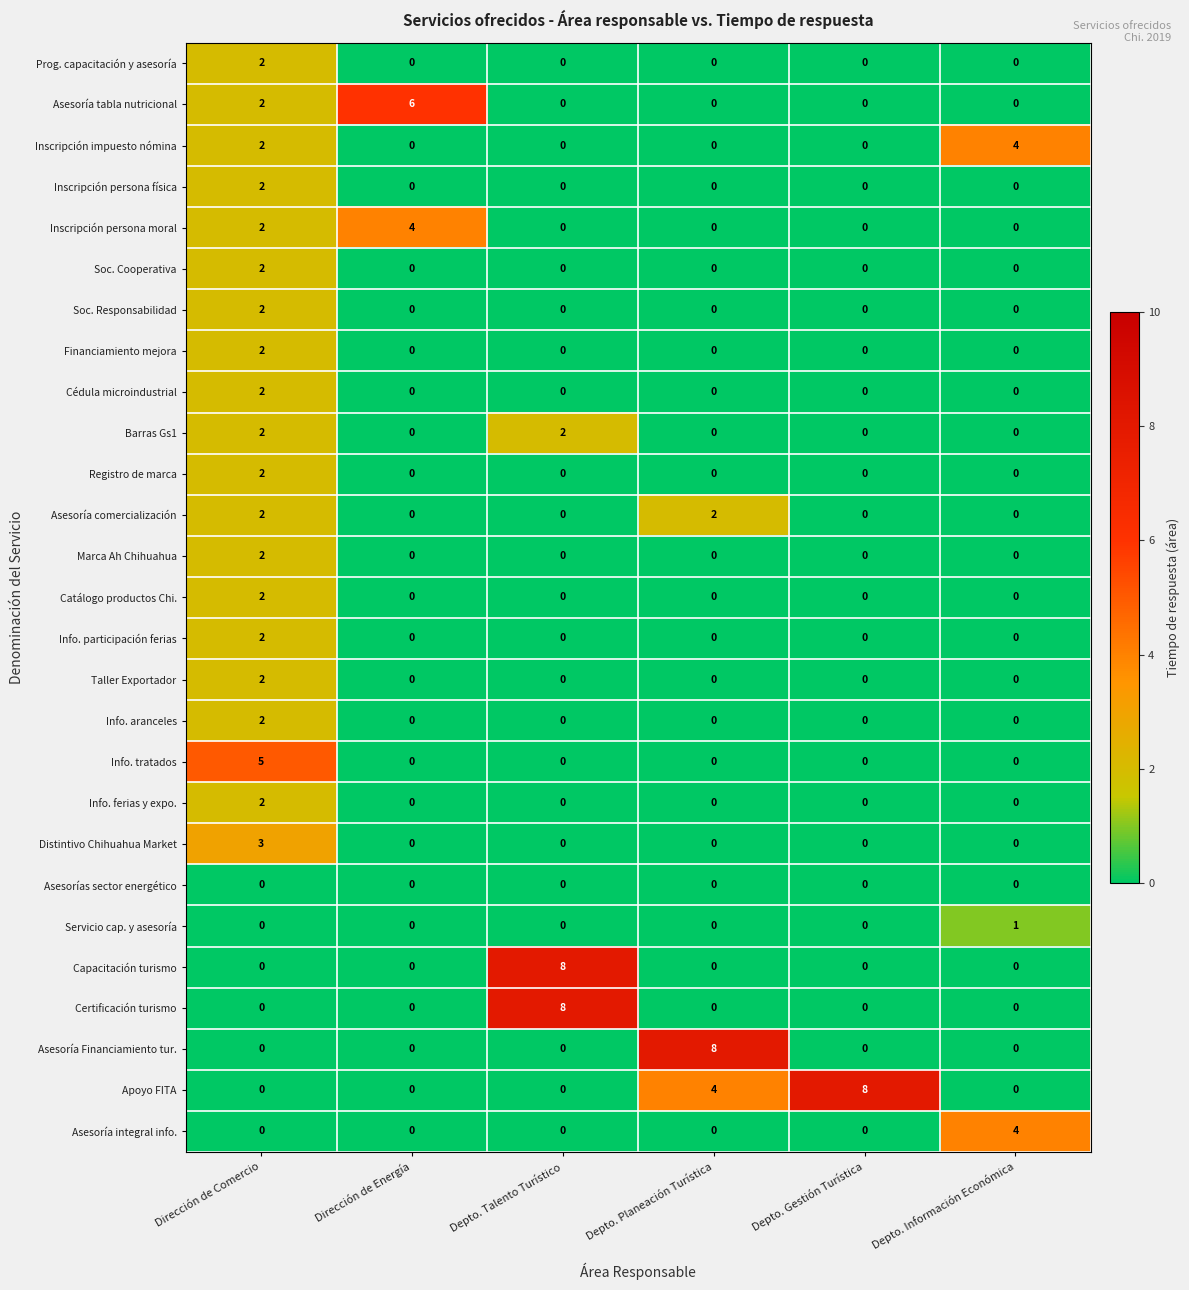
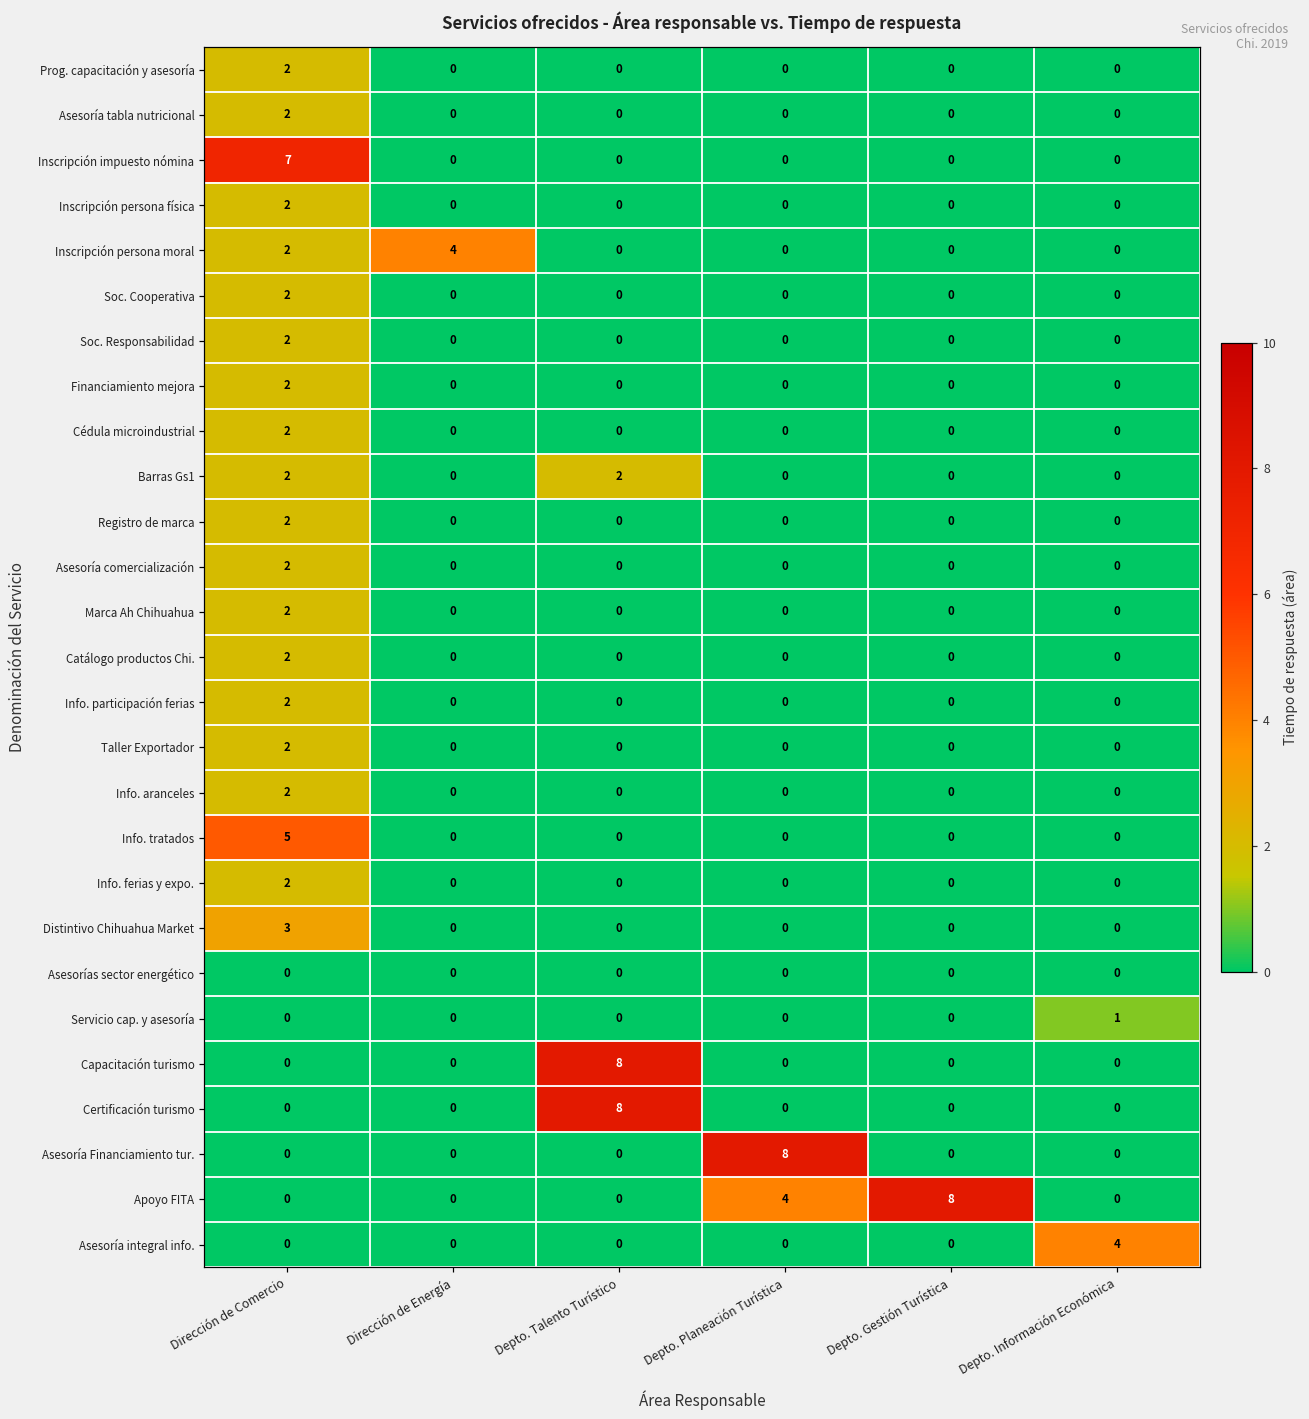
  {
    "Prog. capacitación y asesoría": {
      "Dirección de Comercio": 2,
      "Dirección de Energía": 0,
      "Depto. Talento Turístico": 0,
      "Depto. Planeación Turística": 0,
      "Depto. Gestión Turística": 0,
      "Depto. Información Económica": 0
    },
    "Asesoría tabla nutricional": {
      "Dirección de Comercio": 2,
-     "Dirección de Energía": 6,
+     "Dirección de Energía": 0,
      "Depto. Talento Turístico": 0,
      "Depto. Planeación Turística": 0,
      "Depto. Gestión Turística": 0,
      "Depto. Información Económica": 0
    },
    "Inscripción impuesto nómina": {
-     "Dirección de Comercio": 2,
+     "Dirección de Comercio": 7,
      "Dirección de Energía": 0,
      "Depto. Talento Turístico": 0,
      "Depto. Planeación Turística": 0,
      "Depto. Gestión Turística": 0,
-     "Depto. Información Económica": 4
+     "Depto. Información Económica": 0
    },
    "Inscripción persona física": {
      "Dirección de Comercio": 2,
      "Dirección de Energía": 0,
      "Depto. Talento Turístico": 0,
      "Depto. Planeación Turística": 0,
      "Depto. Gestión Turística": 0,
      "Depto. Información Económica": 0
    },
    "Inscripción persona moral": {
      "Dirección de Comercio": 2,
      "Dirección de Energía": 4,
      "Depto. Talento Turístico": 0,
      "Depto. Planeación Turística": 0,
      "Depto. Gestión Turística": 0,
      "Depto. Información Económica": 0
    },
    "Soc. Cooperativa": {
      "Dirección de Comercio": 2,
      "Dirección de Energía": 0,
      "Depto. Talento Turístico": 0,
      "Depto. Planeación Turística": 0,
      "Depto. Gestión Turística": 0,
      "Depto. Información Económica": 0
    },
    "Soc. Responsabilidad": {
      "Dirección de Comercio": 2,
      "Dirección de Energía": 0,
      "Depto. Talento Turístico": 0,
      "Depto. Planeación Turística": 0,
      "Depto. Gestión Turística": 0,
      "Depto. Información Económica": 0
    },
    "Financiamiento mejora": {
      "Dirección de Comercio": 2,
      "Dirección de Energía": 0,
      "Depto. Talento Turístico": 0,
      "Depto. Planeación Turística": 0,
      "Depto. Gestión Turística": 0,
      "Depto. Información Económica": 0
    },
    "Cédula microindustrial": {
      "Dirección de Comercio": 2,
      "Dirección de Energía": 0,
      "Depto. Talento Turístico": 0,
      "Depto. Planeación Turística": 0,
      "Depto. Gestión Turística": 0,
      "Depto. Información Económica": 0
    },
    "Barras Gs1": {
      "Dirección de Comercio": 2,
      "Dirección de Energía": 0,
      "Depto. Talento Turístico": 2,
      "Depto. Planeación Turística": 0,
      "Depto. Gestión Turística": 0,
      "Depto. Información Económica": 0
    },
    "Registro de marca": {
      "Dirección de Comercio": 2,
      "Dirección de Energía": 0,
      "Depto. Talento Turístico": 0,
      "Depto. Planeación Turística": 0,
      "Depto. Gestión Turística": 0,
      "Depto. Información Económica": 0
    },
    "Asesoría comercialización": {
      "Dirección de Comercio": 2,
      "Dirección de Energía": 0,
      "Depto. Talento Turístico": 0,
-     "Depto. Planeación Turística": 2,
+     "Depto. Planeación Turística": 0,
      "Depto. Gestión Turística": 0,
      "Depto. Información Económica": 0
    },
    "Marca Ah Chihuahua": {
      "Dirección de Comercio": 2,
      "Dirección de Energía": 0,
      "Depto. Talento Turístico": 0,
      "Depto. Planeación Turística": 0,
      "Depto. Gestión Turística": 0,
      "Depto. Información Económica": 0
    },
    "Catálogo productos Chi.": {
      "Dirección de Comercio": 2,
      "Dirección de Energía": 0,
      "Depto. Talento Turístico": 0,
      "Depto. Planeación Turística": 0,
      "Depto. Gestión Turística": 0,
      "Depto. Información Económica": 0
    },
    "Info. participación ferias": {
      "Dirección de Comercio": 2,
      "Dirección de Energía": 0,
      "Depto. Talento Turístico": 0,
      "Depto. Planeación Turística": 0,
      "Depto. Gestión Turística": 0,
      "Depto. Información Económica": 0
    },
    "Taller Exportador": {
      "Dirección de Comercio": 2,
      "Dirección de Energía": 0,
      "Depto. Talento Turístico": 0,
      "Depto. Planeación Turística": 0,
      "Depto. Gestión Turística": 0,
      "Depto. Información Económica": 0
    },
    "Info. aranceles": {
      "Dirección de Comercio": 2,
      "Dirección de Energía": 0,
      "Depto. Talento Turístico": 0,
      "Depto. Planeación Turística": 0,
      "Depto. Gestión Turística": 0,
      "Depto. Información Económica": 0
    },
    "Info. tratados": {
      "Dirección de Comercio": 5,
      "Dirección de Energía": 0,
      "Depto. Talento Turístico": 0,
      "Depto. Planeación Turística": 0,
      "Depto. Gestión Turística": 0,
      "Depto. Información Económica": 0
    },
    "Info. ferias y expo.": {
      "Dirección de Comercio": 2,
      "Dirección de Energía": 0,
      "Depto. Talento Turístico": 0,
      "Depto. Planeación Turística": 0,
      "Depto. Gestión Turística": 0,
      "Depto. Información Económica": 0
    },
    "Distintivo Chihuahua Market": {
      "Dirección de Comercio": 3,
      "Dirección de Energía": 0,
      "Depto. Talento Turístico": 0,
      "Depto. Planeación Turística": 0,
      "Depto. Gestión Turística": 0,
      "Depto. Información Económica": 0
    },
    "Asesorías sector energético": {
      "Dirección de Comercio": 0,
      "Dirección de Energía": 0,
      "Depto. Talento Turístico": 0,
      "Depto. Planeación Turística": 0,
      "Depto. Gestión Turística": 0,
      "Depto. Información Económica": 0
    },
    "Servicio cap. y asesoría": {
      "Dirección de Comercio": 0,
      "Dirección de Energía": 0,
      "Depto. Talento Turístico": 0,
      "Depto. Planeación Turística": 0,
      "Depto. Gestión Turística": 0,
      "Depto. Información Económica": 1
    },
    "Capacitación turismo": {
      "Dirección de Comercio": 0,
      "Dirección de Energía": 0,
      "Depto. Talento Turístico": 8,
      "Depto. Planeación Turística": 0,
      "Depto. Gestión Turística": 0,
      "Depto. Información Económica": 0
    },
    "Certificación turismo": {
      "Dirección de Comercio": 0,
      "Dirección de Energía": 0,
      "Depto. Talento Turístico": 8,
      "Depto. Planeación Turística": 0,
      "Depto. Gestión Turística": 0,
      "Depto. Información Económica": 0
    },
    "Asesoría Financiamiento tur.": {
      "Dirección de Comercio": 0,
      "Dirección de Energía": 0,
      "Depto. Talento Turístico": 0,
      "Depto. Planeación Turística": 8,
      "Depto. Gestión Turística": 0,
      "Depto. Información Económica": 0
    },
    "Apoyo FITA": {
      "Dirección de Comercio": 0,
      "Dirección de Energía": 0,
      "Depto. Talento Turístico": 0,
      "Depto. Planeación Turística": 4,
      "Depto. Gestión Turística": 8,
      "Depto. Información Económica": 0
    },
    "Asesoría integral info.": {
      "Dirección de Comercio": 0,
      "Dirección de Energía": 0,
      "Depto. Talento Turístico": 0,
      "Depto. Planeación Turística": 0,
      "Depto. Gestión Turística": 0,
      "Depto. Información Económica": 4
    }
  }
